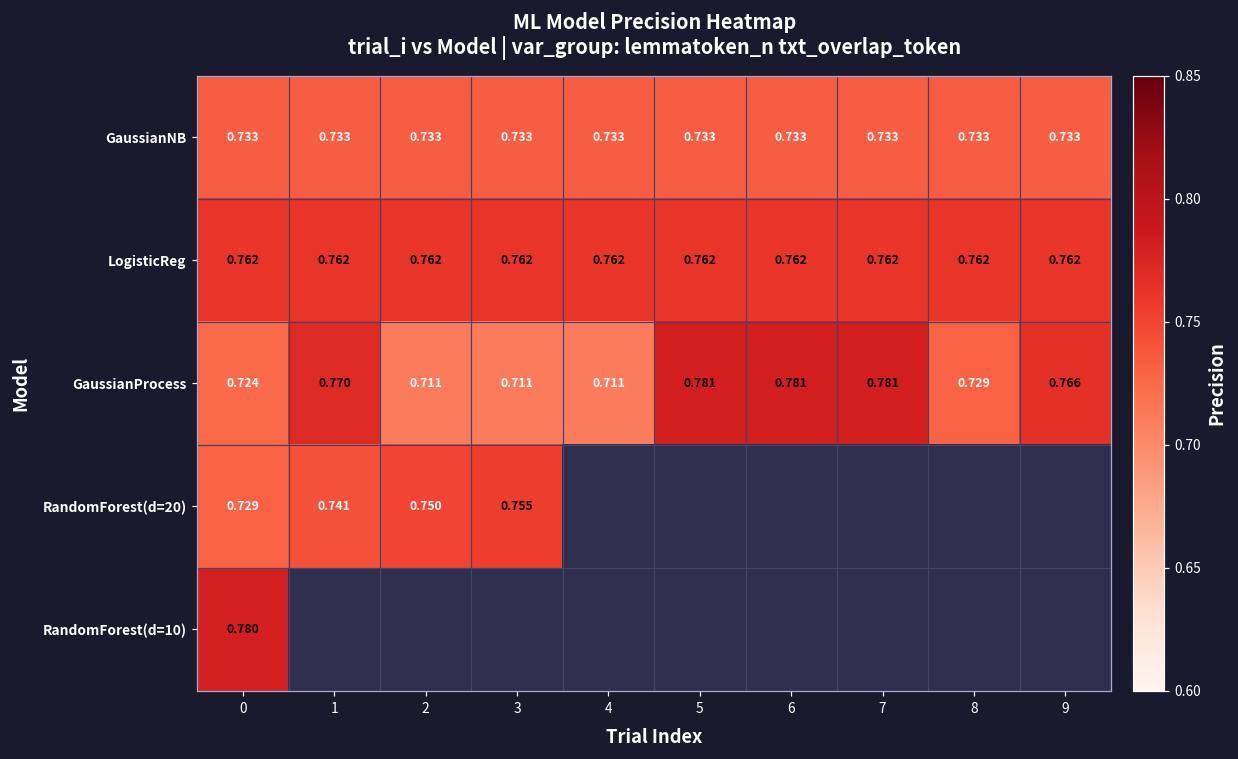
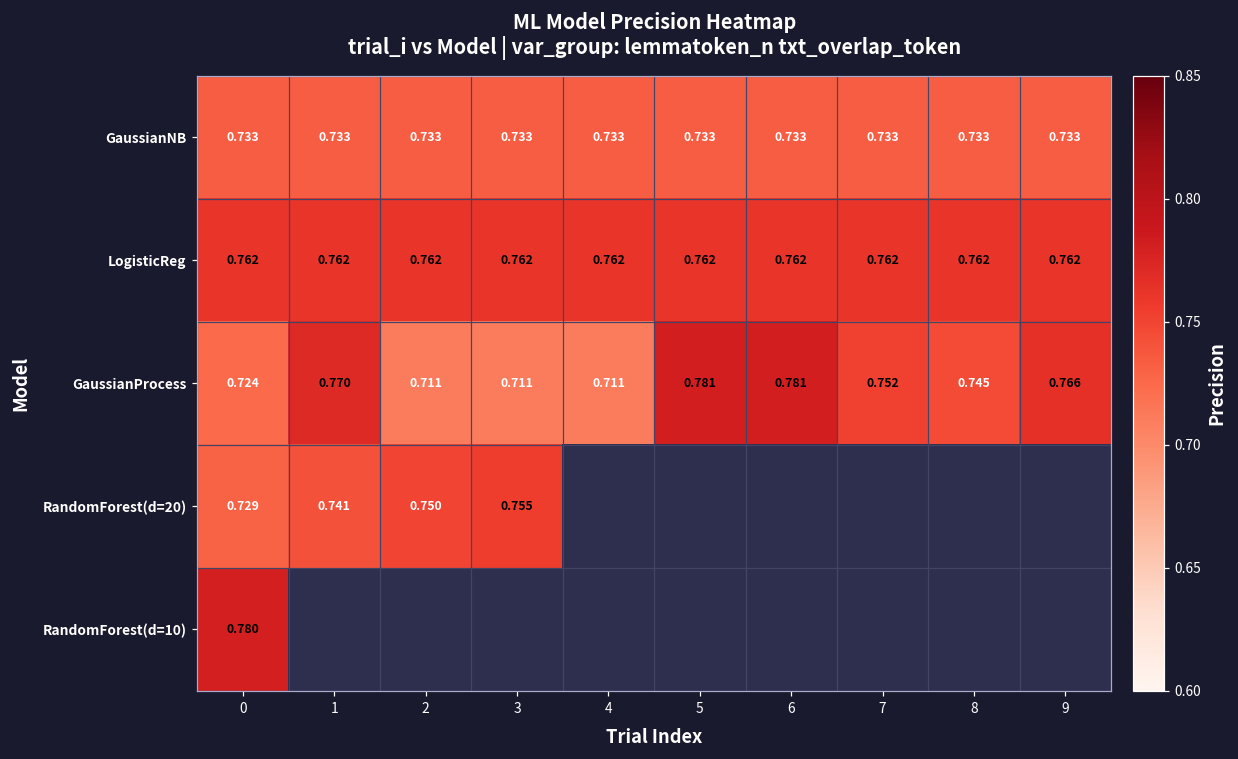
  {
    "GaussianProcess": {
-     "7": 0.781,
-     "8": 0.729
+     "7": 0.752,
+     "8": 0.745
    }
  }
